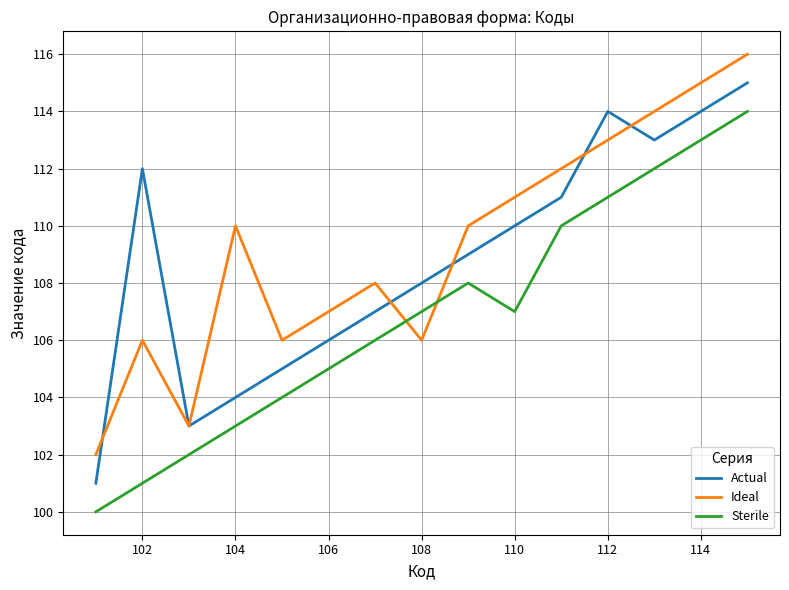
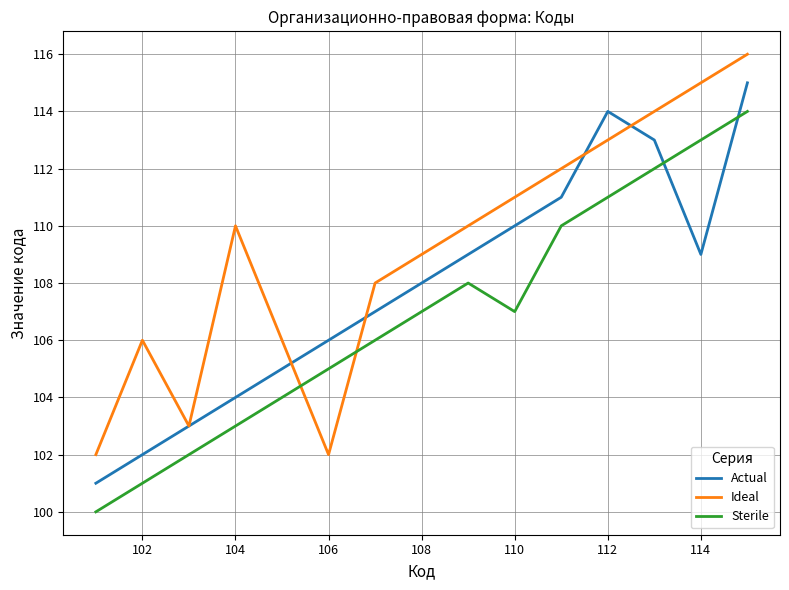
  {
    "Actual": {
-     "102": 112,
+     "102": 102,
      "104": 104,
      "106": 106,
      "108": 108,
      "110": 110,
      "112": 114,
-     "114": 114
+     "114": 109
    },
    "Ideal": {
      "102": 106,
      "104": 110,
-     "106": 107,
-     "108": 106,
+     "106": 102,
+     "108": 109,
      "110": 111,
      "112": 113,
      "114": 115
    },
    "Sterile": {
      "102": 101,
      "104": 103,
      "106": 105,
      "108": 107,
      "110": 107,
      "112": 111,
      "114": 113
    }
  }
